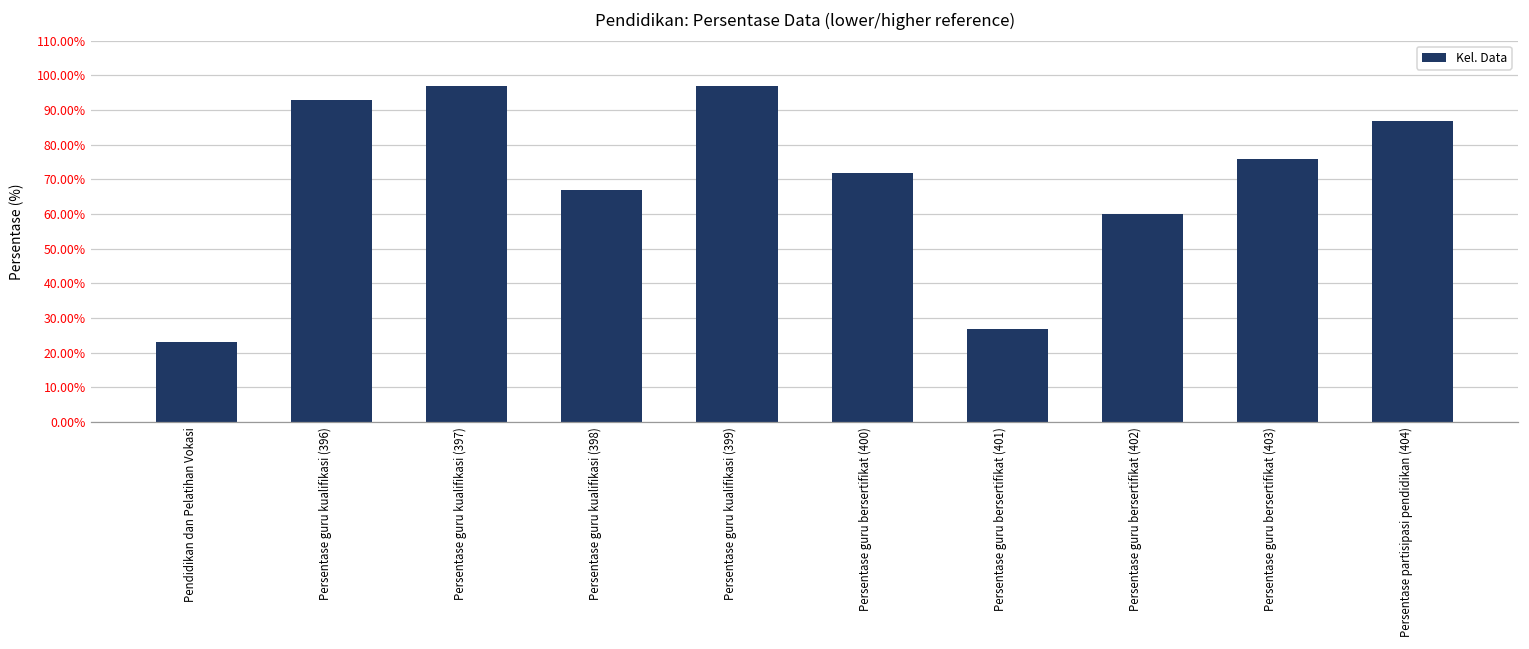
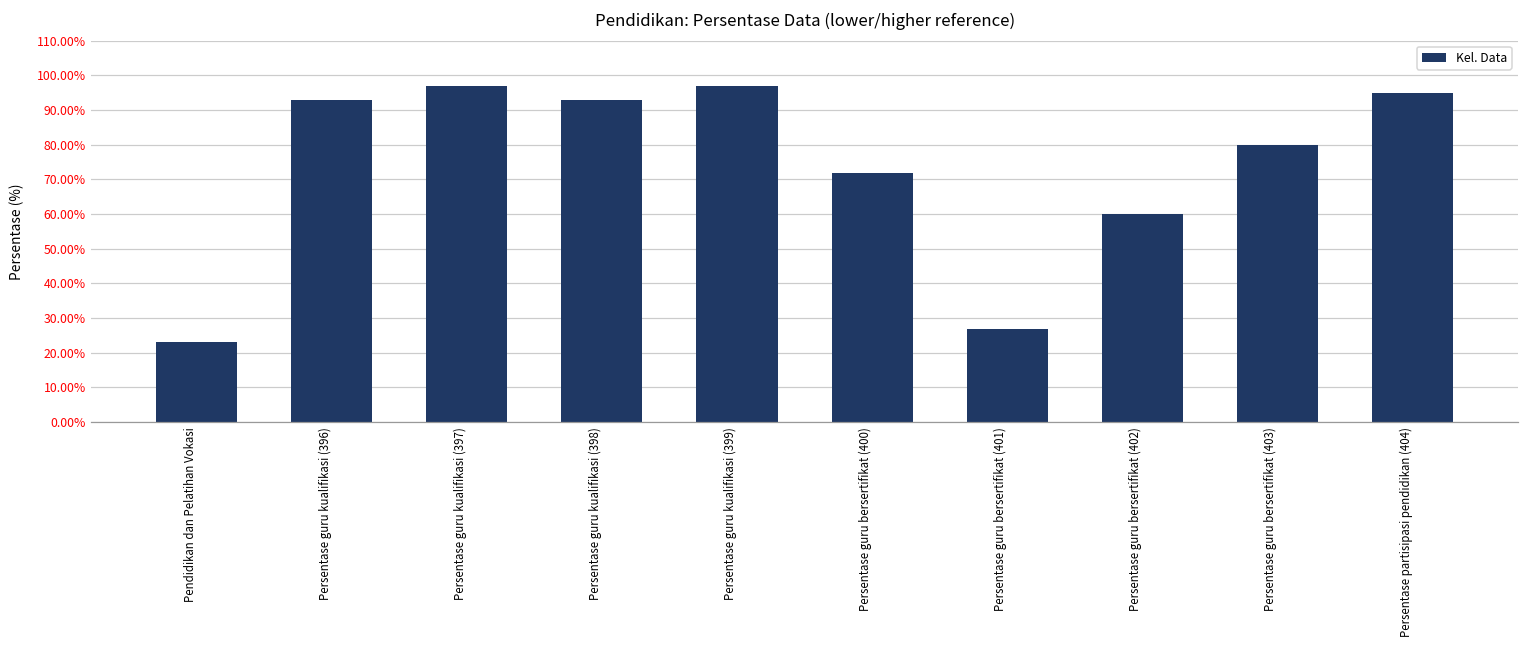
  {
    "Pendidikan dan Pelatihan Vokasi": "23%",
    "Persentase guru kualifikasi (396)": "93%",
    "Persentase guru kualifikasi (397)": "97%",
-   "Persentase guru kualifikasi (398)": "67%",
+   "Persentase guru kualifikasi (398)": "93%",
    "Persentase guru kualifikasi (399)": "97%",
    "Persentase guru bersertifikat (400)": "72%",
    "Persentase guru bersertifikat (401)": "27%",
    "Persentase guru bersertifikat (402)": "60%",
-   "Persentase guru bersertifikat (403)": "76%",
-   "Persentase partisipasi pendidikan (404)": "87%"
+   "Persentase guru bersertifikat (403)": "80%",
+   "Persentase partisipasi pendidikan (404)": "95%"
  }
